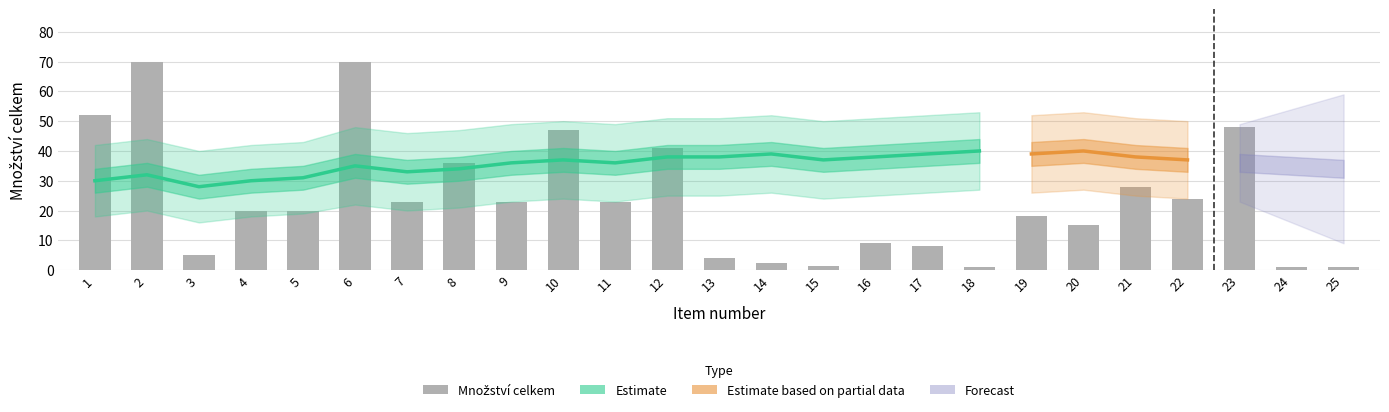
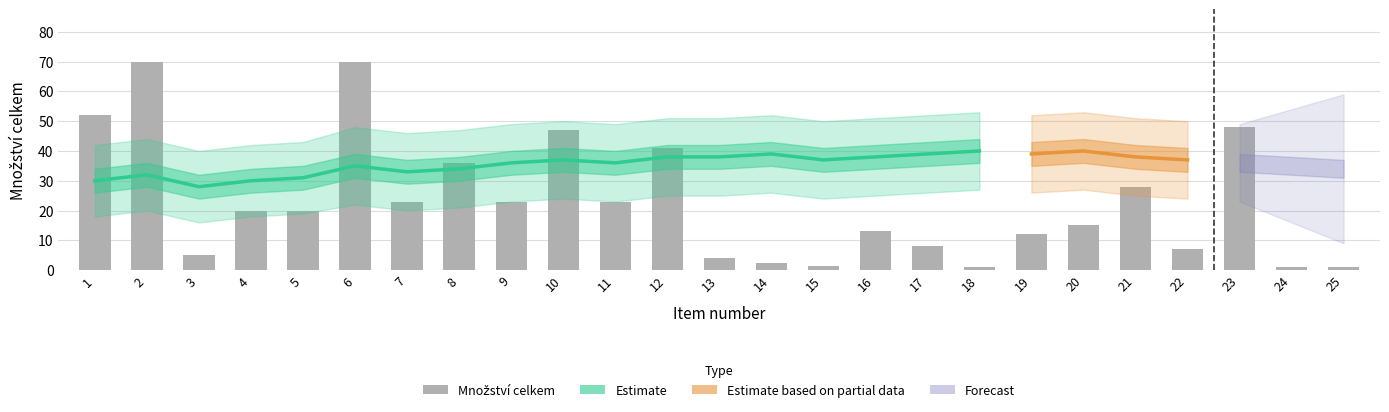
  {
    "Množství celkem": {
      "1": 52,
      "2": 70,
      "3": 5,
      "4": 20,
      "5": 20,
      "6": 70,
      "7": 23,
      "8": 36,
      "9": 23,
      "10": 47,
      "11": 23,
      "12": 41,
      "13": 4,
      "14": 3,
      "15": 1,
-     "16": 9,
+     "16": 13,
      "17": 8,
      "18": 1,
-     "19": 18,
+     "19": 12,
      "20": 15,
      "21": 28,
-     "22": 24,
+     "22": 7,
      "23": 48,
      "24": 1,
      "25": 1
    }
  }
